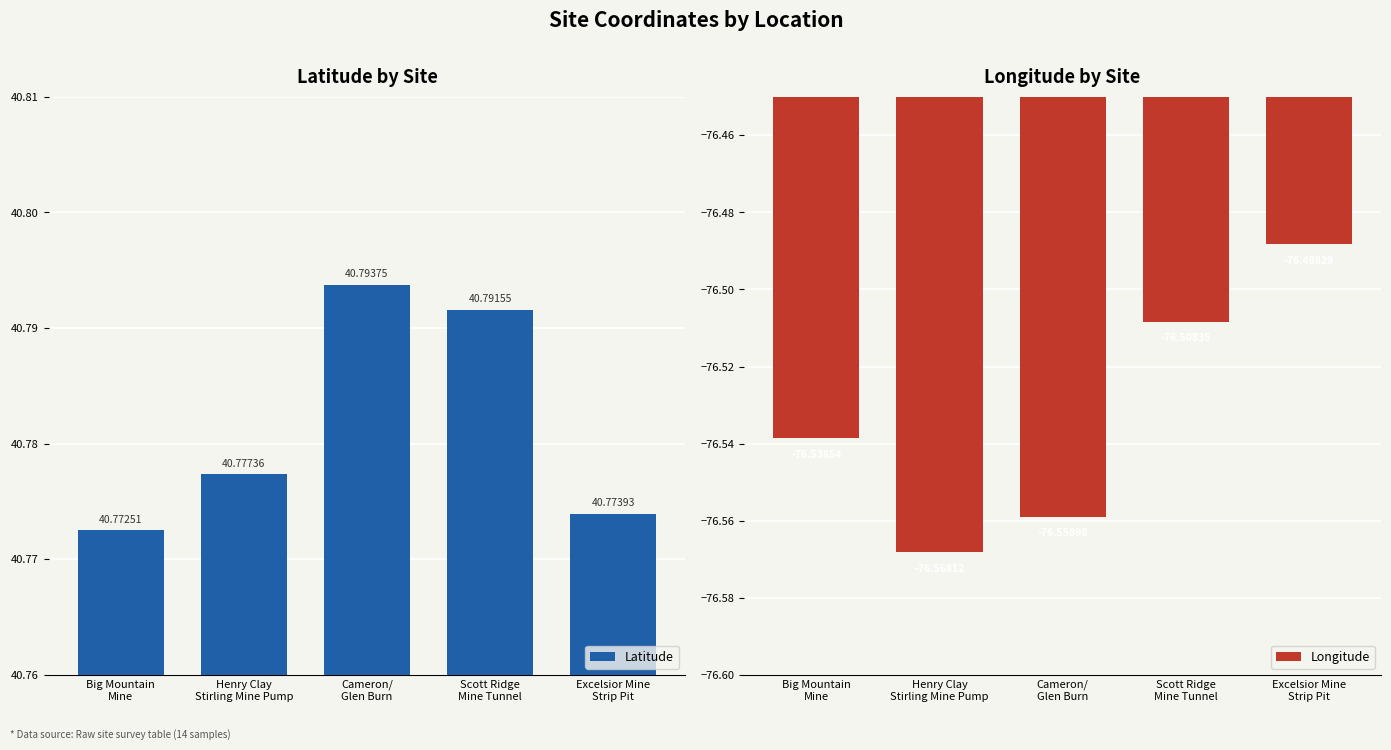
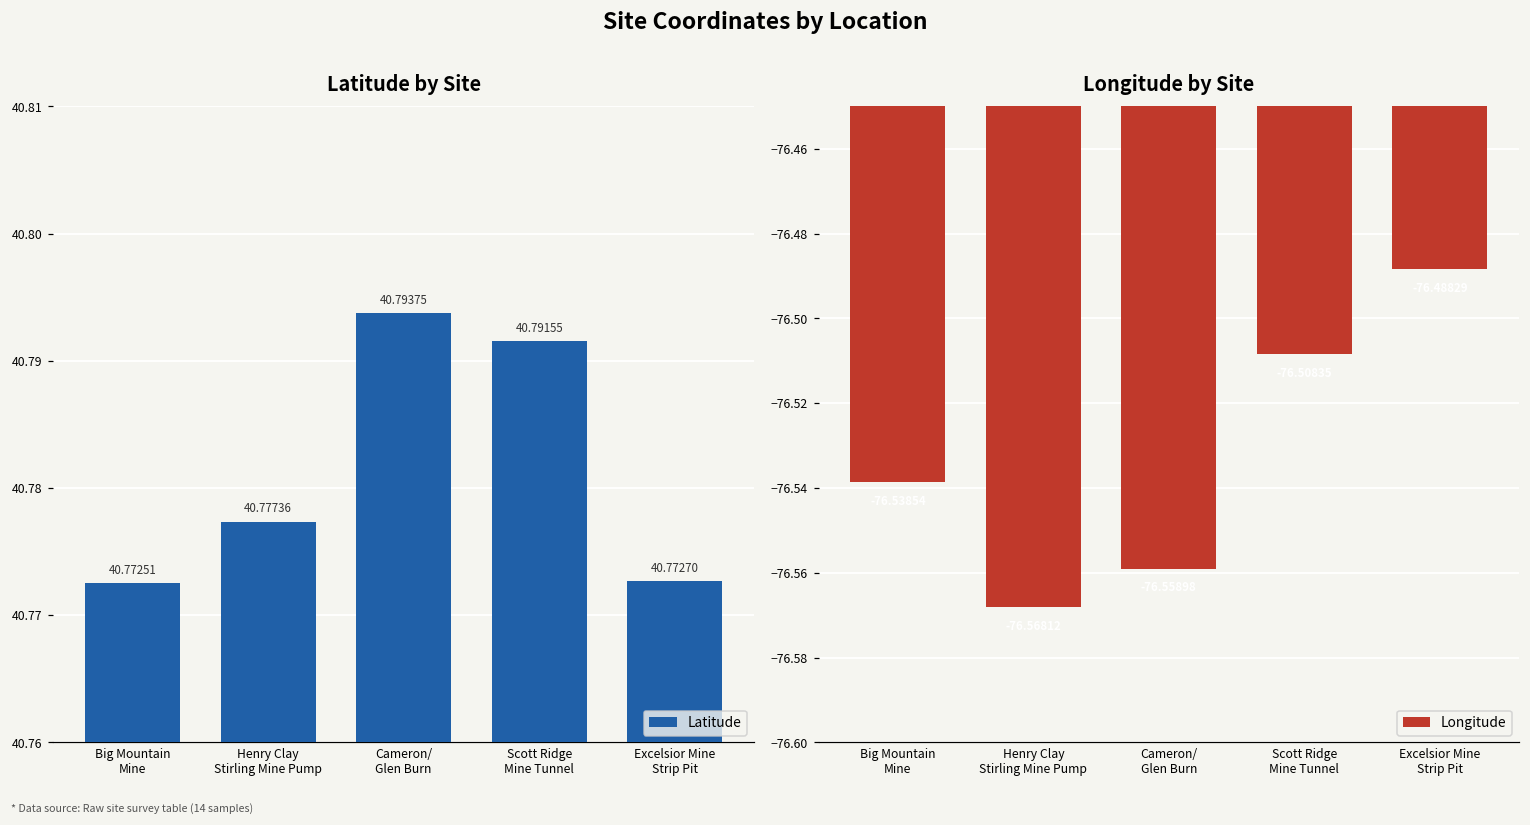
  {
    "Latitude by Site": {
      "Big Mountain Mine": 40.77251,
      "Henry Clay Stirling Mine Pump": 40.77736,
      "Cameron/ Glen Burn": 40.79375,
      "Scott Ridge Mine Tunnel": 40.79155,
-     "Excelsior Mine Strip Pit": 40.77393
+     "Excelsior Mine Strip Pit": 40.77270
    },
    "Longitude by Site": {
      "Big Mountain Mine": -76.539,
      "Henry Clay Stirling Mine Pump": -76.568,
      "Cameron/ Glen Burn": -76.559,
      "Scott Ridge Mine Tunnel": -76.508,
      "Excelsior Mine Strip Pit": -76.488
    }
  }
